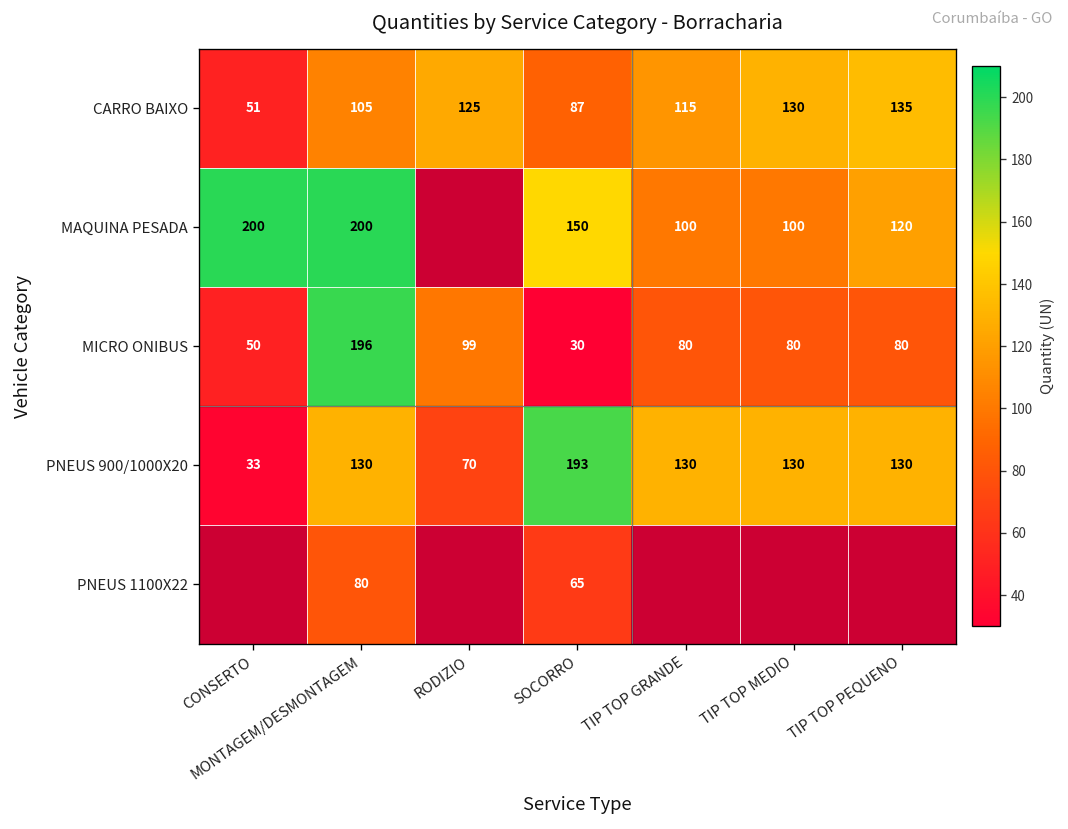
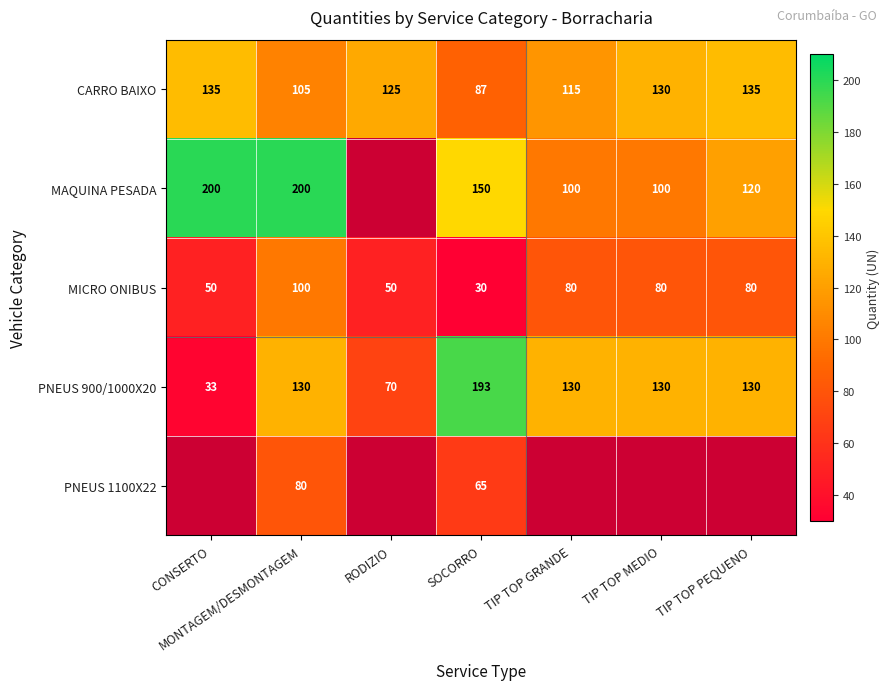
  {
    "CARRO BAIXO": {
-     "CONSERTO": 51,
+     "CONSERTO": 135,
      "MONTAGEM/DESMONTAGEM": 105,
      "RODIZIO": 125,
      "SOCORRO": 87,
      "TIP TOP GRANDE": 115,
      "TIP TOP MEDIO": 130,
      "TIP TOP PEQUENO": 135
    },
    "MAQUINA PESADA": {
      "CONSERTO": 200,
      "MONTAGEM/DESMONTAGEM": 200,
      "SOCORRO": 150,
      "TIP TOP GRANDE": 100,
      "TIP TOP MEDIO": 100,
      "TIP TOP PEQUENO": 120
    },
    "MICRO ONIBUS": {
      "CONSERTO": 50,
-     "MONTAGEM/DESMONTAGEM": 196,
-     "RODIZIO": 99,
+     "MONTAGEM/DESMONTAGEM": 100,
+     "RODIZIO": 50,
      "SOCORRO": 30,
      "TIP TOP GRANDE": 80,
      "TIP TOP MEDIO": 80,
      "TIP TOP PEQUENO": 80
    },
    "PNEUS 900/1000X20": {
      "CONSERTO": 33,
      "MONTAGEM/DESMONTAGEM": 130,
      "RODIZIO": 70,
      "SOCORRO": 193,
      "TIP TOP GRANDE": 130,
      "TIP TOP MEDIO": 130,
      "TIP TOP PEQUENO": 130
    },
    "PNEUS 1100X22": {
      "MONTAGEM/DESMONTAGEM": 80,
      "SOCORRO": 65
    }
  }
